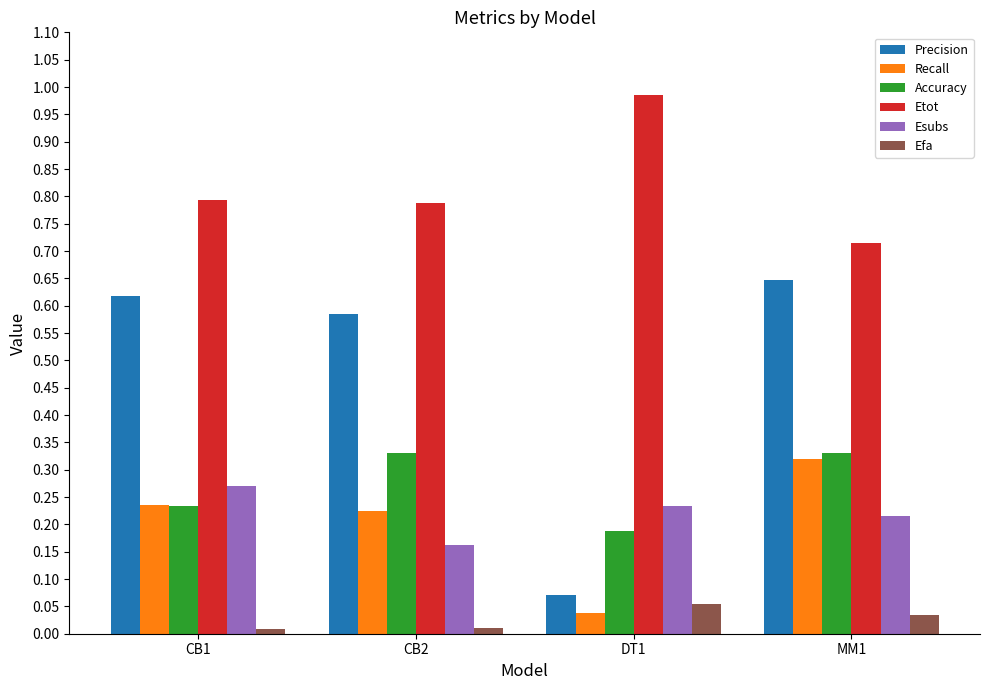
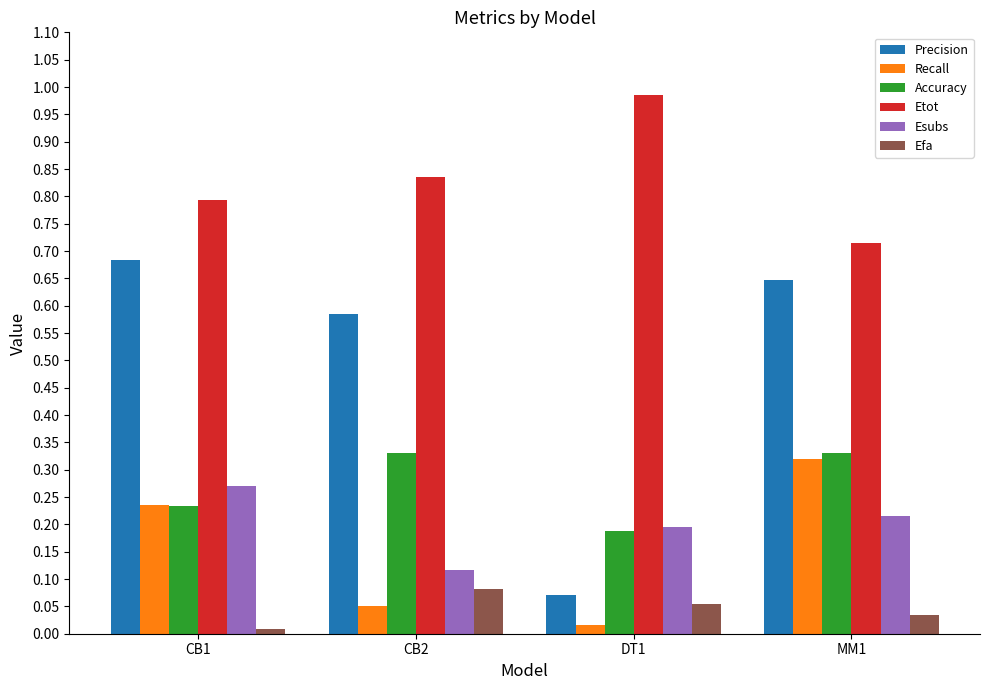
  {
    "Precision": {
-     "CB1": 0.62,
+     "CB1": 0.68,
      "CB2": 0.59,
      "DT1": 0.07,
      "MM1": 0.65
    },
    "Recall": {
      "CB1": 0.24,
-     "CB2": 0.22,
-     "DT1": 0.04,
+     "CB2": 0.05,
+     "DT1": 0.02,
      "MM1": 0.32
    },
    "Accuracy": {
      "CB1": 0.23,
      "CB2": 0.33,
      "DT1": 0.19,
      "MM1": 0.33
    },
    "Etot": {
      "CB1": 0.79,
-     "CB2": 0.79,
+     "CB2": 0.84,
      "DT1": 0.99,
      "MM1": 0.71
    },
    "Esubs": {
      "CB1": 0.27,
-     "CB2": 0.16,
-     "DT1": 0.23,
+     "CB2": 0.12,
+     "DT1": 0.20,
      "MM1": 0.22
    },
    "Efa": {
      "CB1": 0.01,
-     "CB2": 0.01,
+     "CB2": 0.08,
      "DT1": 0.06,
      "MM1": 0.03
    }
  }
